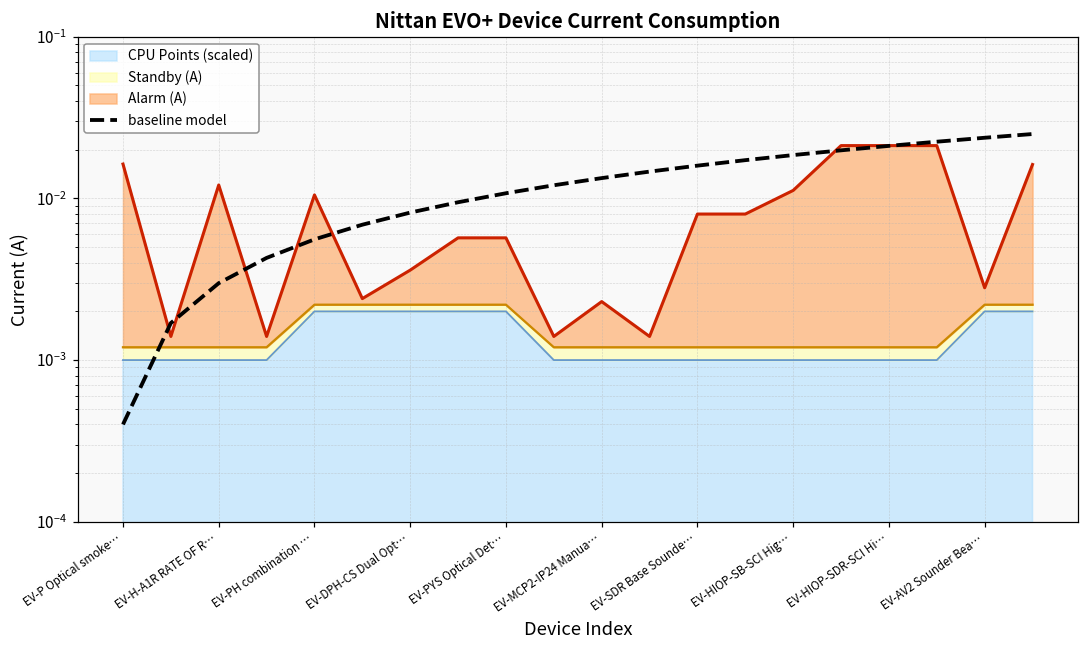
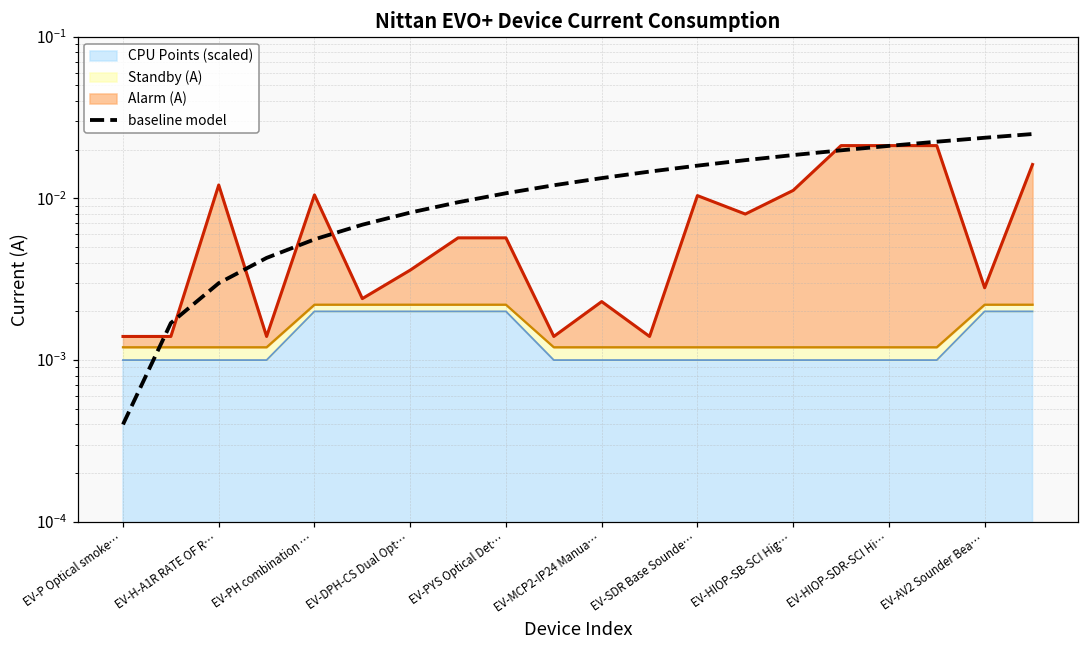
  {
    "CPU Points (scaled)": {
      "EV-P Optical smoke…": 0.0010,
      "EV-H-A1R RATE OF R…": 0.0010,
      "EV-PH combination …": 0.0020,
      "EV-DPH-CS Dual Opt…": 0.0020,
      "EV-PYS Optical Det…": 0.0020,
      "EV-MCP2-IP24 Manua…": 0.0010,
      "EV-SDR Base Sounde…": 0.0010,
      "EV-HIOP-SB-SCI Hig…": 0.0010,
      "EV-HIOP-SDR-SCI Hi…": 0.0010,
      "EV-AV2 Sounder Bea…": 0.0020
    },
    "Standby (A)": {
      "EV-P Optical smoke…": 0.0002,
      "EV-H-A1R RATE OF R…": 0.0002,
      "EV-PH combination …": 0.0002,
      "EV-DPH-CS Dual Opt…": 0.0002,
      "EV-PYS Optical Det…": 0.0002,
      "EV-MCP2-IP24 Manua…": 0.0002,
      "EV-SDR Base Sounde…": 0.0002,
      "EV-HIOP-SB-SCI Hig…": 0.0002,
      "EV-HIOP-SDR-SCI Hi…": 0.0002,
      "EV-AV2 Sounder Bea…": 0.0002
    },
    "Alarm (A)": {
-     "EV-P Optical smoke…": 0.015,
+     "EV-P Optical smoke…": 0.0002,
      "EV-H-A1R RATE OF R…": 0.011,
      "EV-PH combination …": 0.008,
      "EV-DPH-CS Dual Opt…": 0.0014,
      "EV-PYS Optical Det…": 0.0035,
      "EV-MCP2-IP24 Manua…": 0.0011,
-     "EV-SDR Base Sounde…": 0.007,
+     "EV-SDR Base Sounde…": 0.009,
      "EV-HIOP-SB-SCI Hig…": 0.010,
      "EV-AV2 Sounder Bea…": 0.0006
    },
    "baseline model": {
      "EV-P Optical smoke…": 0.0004,
      "EV-H-A1R RATE OF R…": 0.0030,
      "EV-PH combination …": 0.0056,
      "EV-DPH-CS Dual Opt…": 0.008,
      "EV-PYS Optical Det…": 0.011,
      "EV-MCP2-IP24 Manua…": 0.013,
      "EV-SDR Base Sounde…": 0.016,
      "EV-HIOP-SB-SCI Hig…": 0.019,
      "EV-AV2 Sounder Bea…": 0.024
    }
  }
